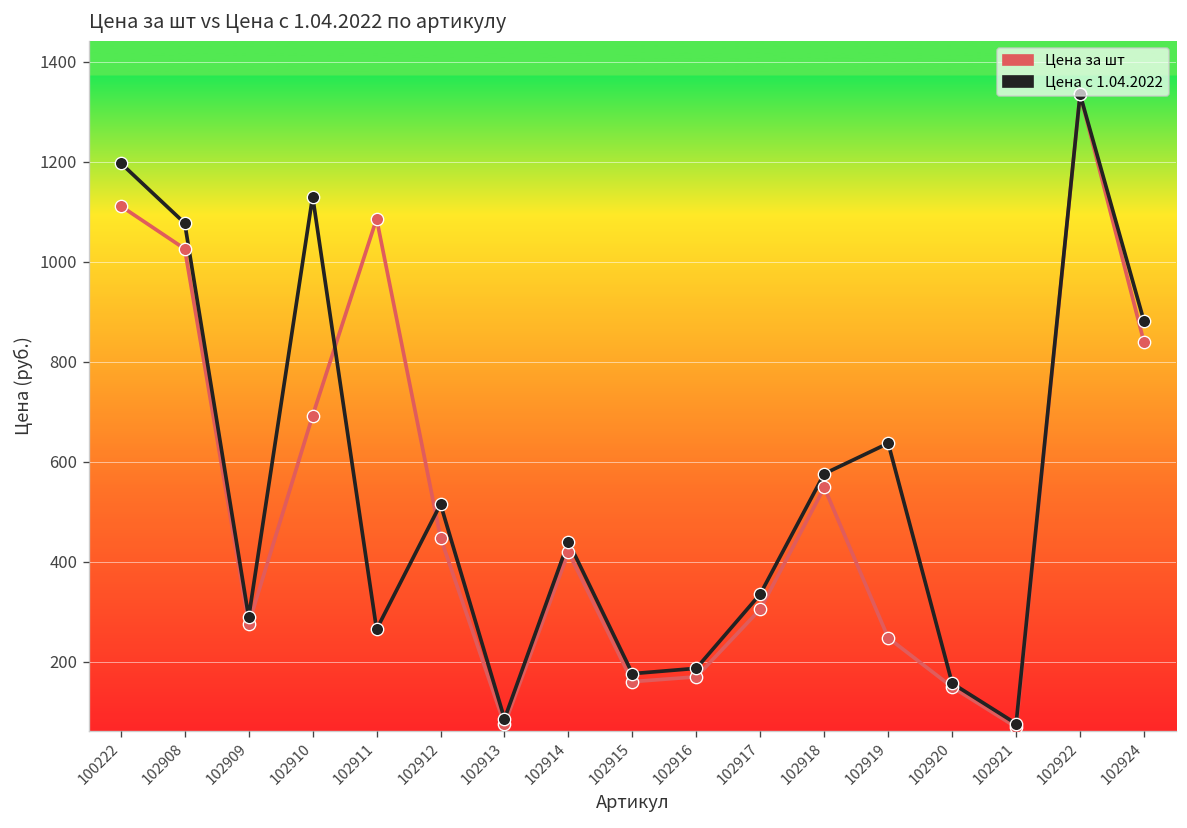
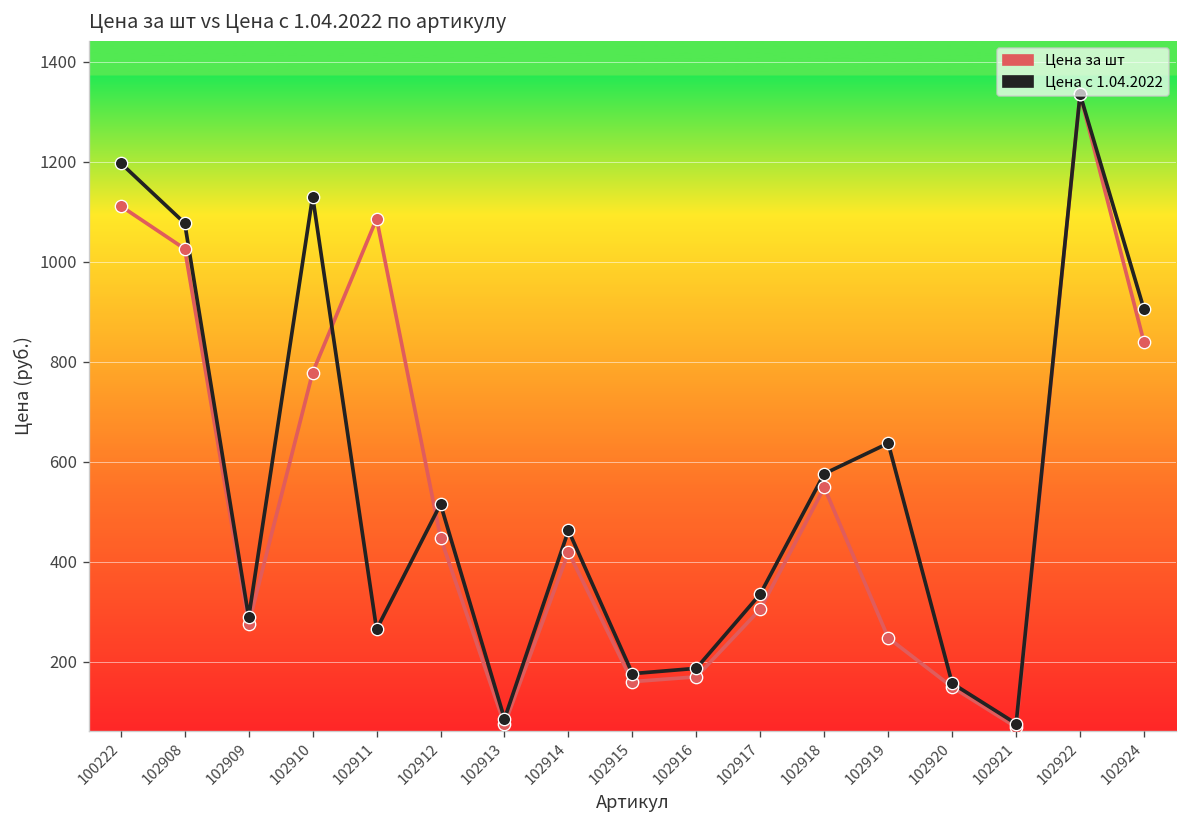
  {
    "Цена за шт": {
      "100222": 1110,
      "102908": 1030,
      "102909": 280,
-     "102910": 690,
+     "102910": 780,
      "102911": 1090,
      "102912": 450,
      "102913": 70,
      "102914": 420,
      "102915": 160,
      "102916": 170,
      "102917": 310,
      "102918": 550,
      "102919": 250,
      "102920": 150,
      "102921": 70,
      "102924": 840
    },
    "Цена с 1.04.2022": {
      "100222": 1200,
      "102908": 1080,
      "102909": 290,
      "102910": 1130,
      "102911": 260,
      "102912": 520,
      "102913": 90,
-     "102914": 440,
+     "102914": 460,
      "102915": 180,
      "102916": 190,
      "102917": 340,
      "102918": 580,
      "102919": 640,
      "102920": 160,
      "102921": 80,
-     "102924": 880
+     "102924": 900
    }
  }
